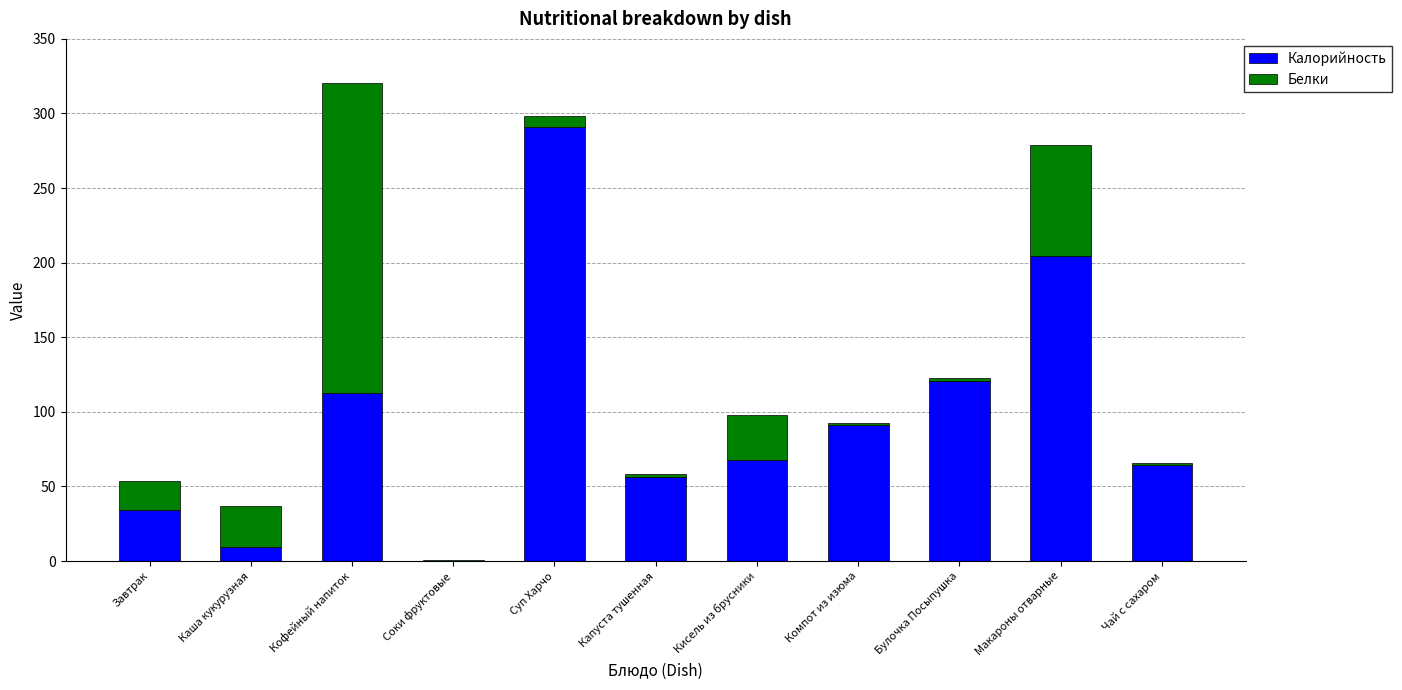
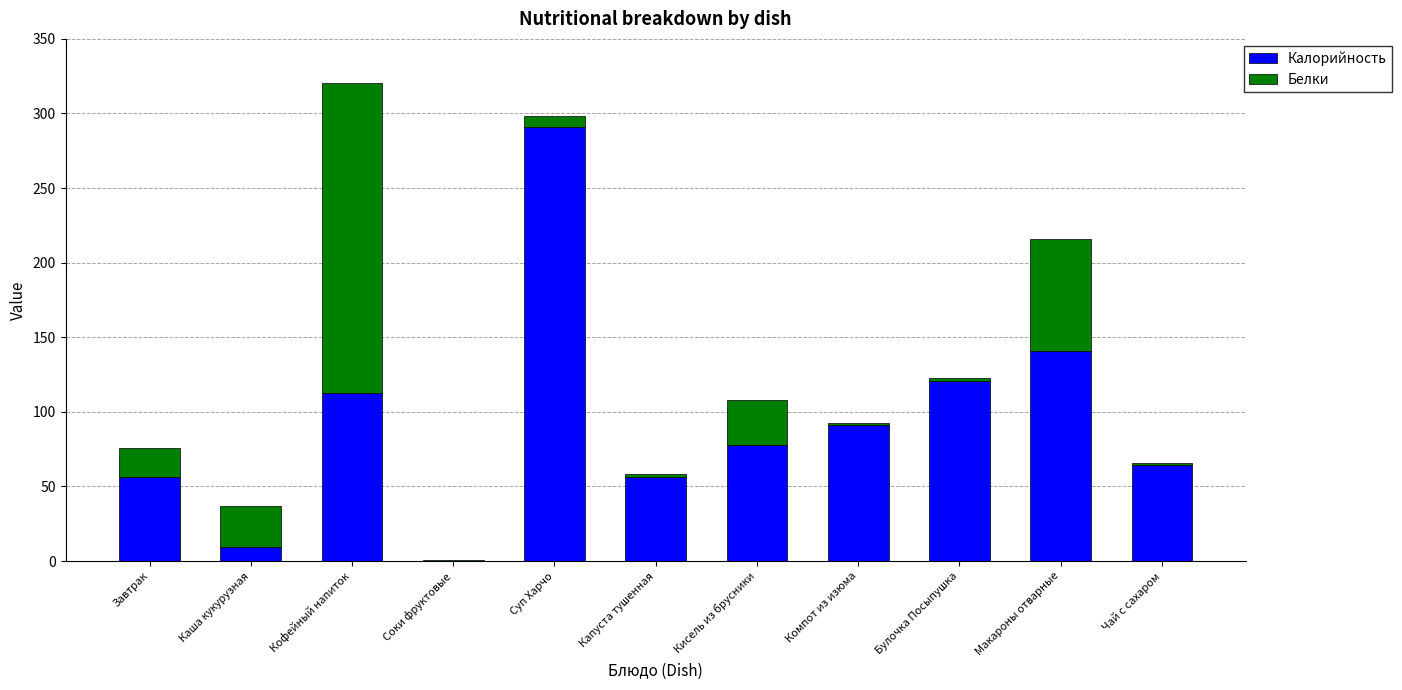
  {
    "Калорийность": {
-     "Завтрак": 34,
+     "Завтрак": 57,
      "Каша кукурузная": 10,
      "Кофейный напиток": 113,
      "Соки фруктовые": 0,
      "Суп Харчо": 291,
      "Капуста тушенная": 56,
-     "Кисель из брусники": 68,
+     "Кисель из брусники": 78,
      "Компот из изюма": 91,
      "Булочка Посыпушка": 121,
-     "Макароны отварные": 204,
+     "Макароны отварные": 141,
      "Чай с сахаром": 65
    },
    "Белки": {
      "Завтрак": 19,
      "Каша кукурузная": 27,
      "Кофейный напиток": 208,
      "Суп Харчо": 7,
      "Капуста тушенная": 2,
      "Кисель из брусники": 30,
      "Булочка Посыпушка": 2,
      "Макароны отварные": 75
    }
  }
